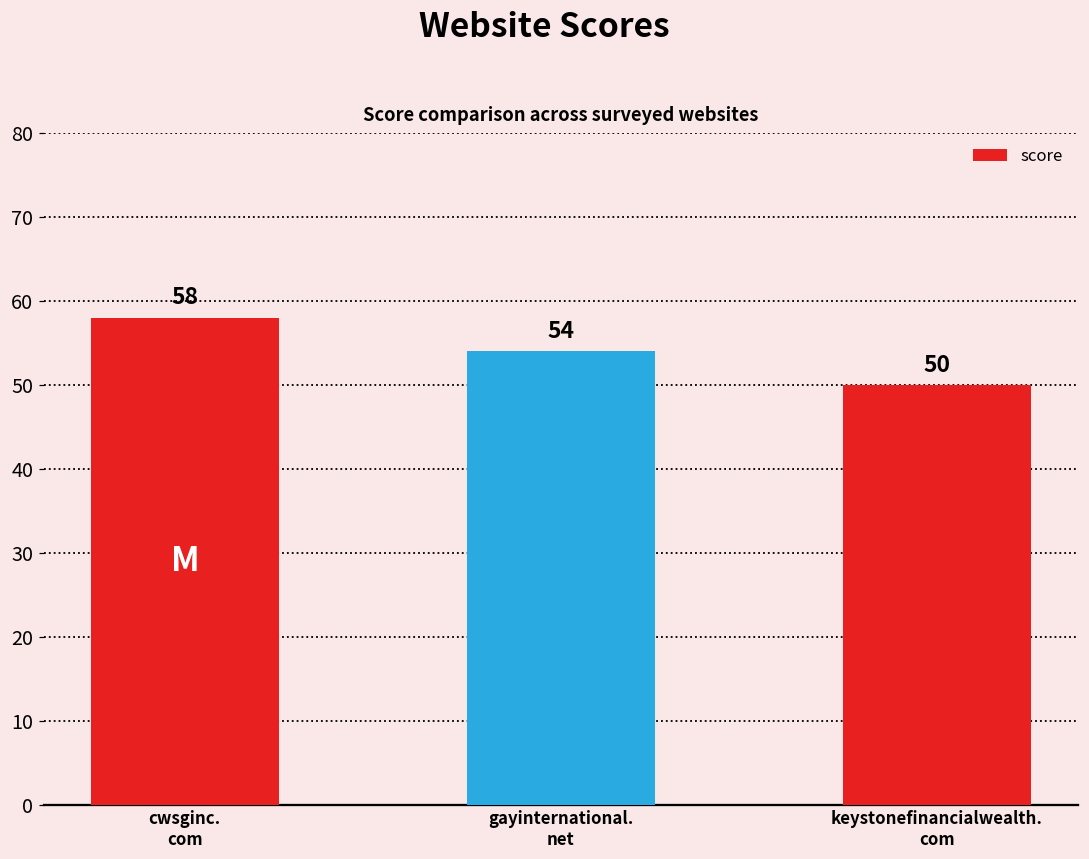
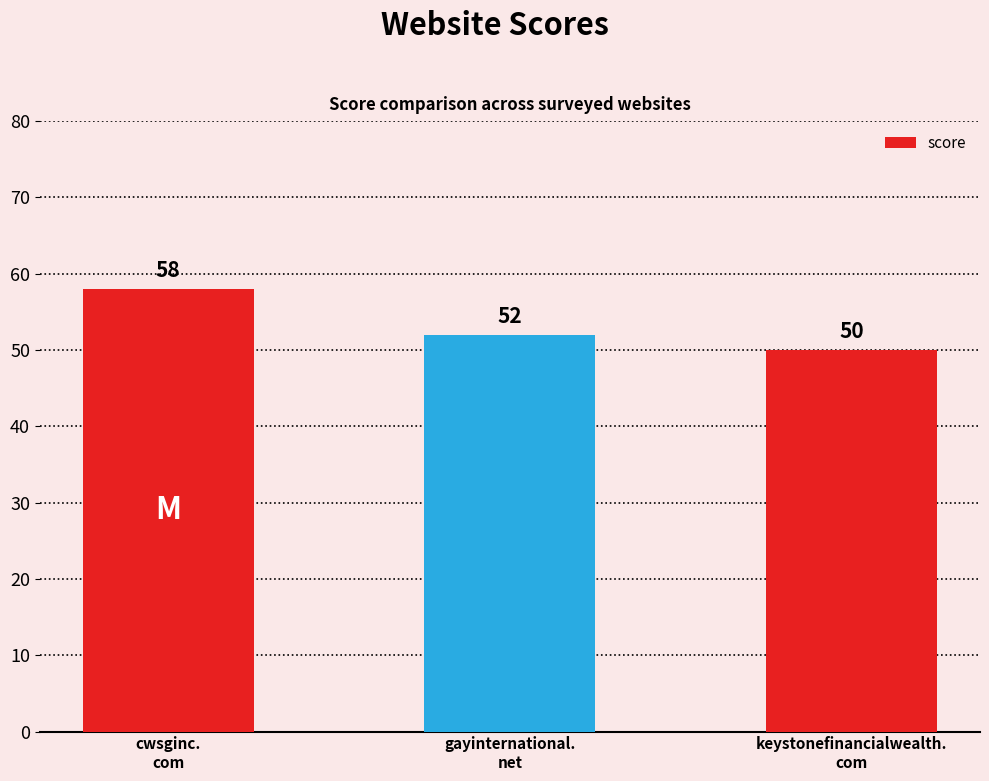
  {
    "cwsginc. com": 58,
-   "gayinternational. net": 54,
+   "gayinternational. net": 52,
    "keystonefinancialwealth. com": 50
  }
